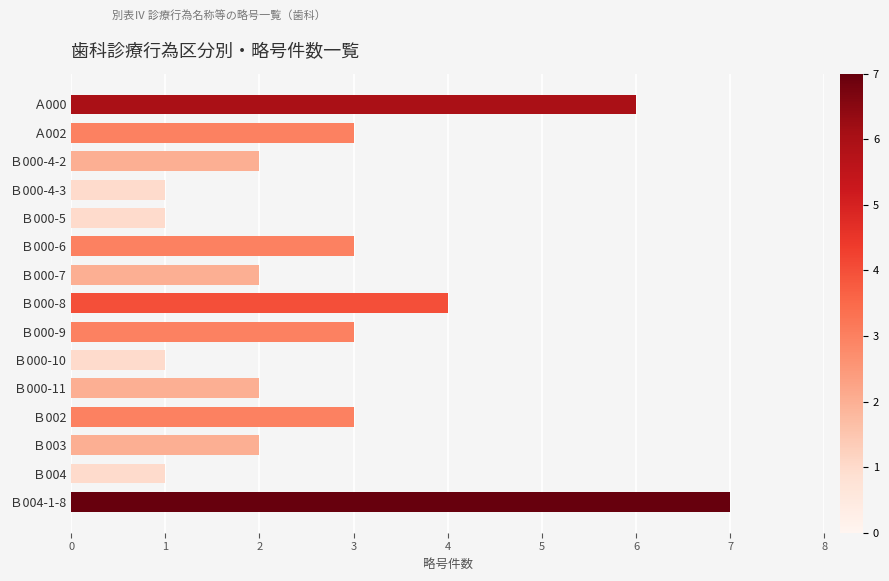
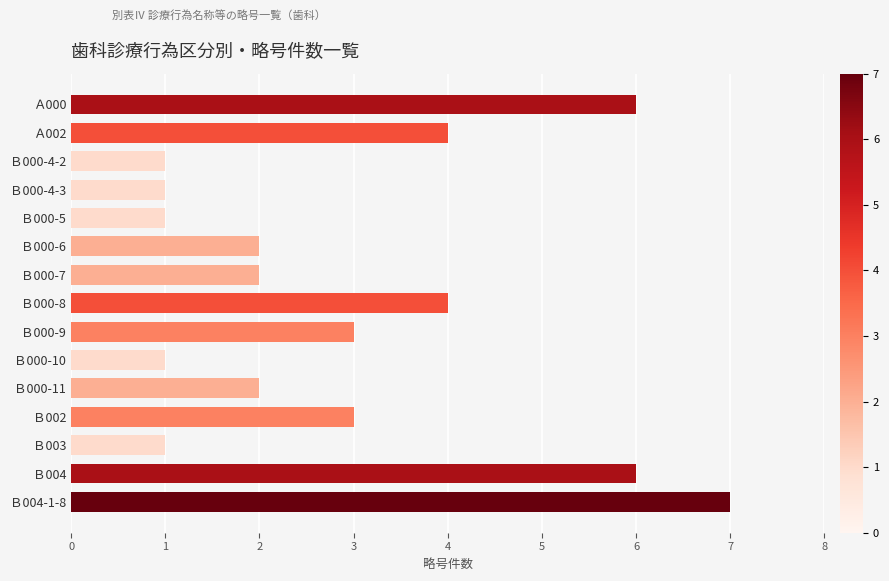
  {
    "Ａ000": 6,
-   "Ａ002": 3,
-   "Ｂ000-4-2": 2,
+   "Ａ002": 4,
+   "Ｂ000-4-2": 1,
    "Ｂ000-4-3": 1,
    "Ｂ000-5": 1,
-   "Ｂ000-6": 3,
+   "Ｂ000-6": 2,
    "Ｂ000-7": 2,
    "Ｂ000-8": 4,
    "Ｂ000-9": 3,
    "Ｂ000-10": 1,
    "Ｂ000-11": 2,
    "Ｂ002": 3,
-   "Ｂ003": 2,
-   "Ｂ004": 1,
+   "Ｂ003": 1,
+   "Ｂ004": 6,
    "Ｂ004-1-8": 7
  }
